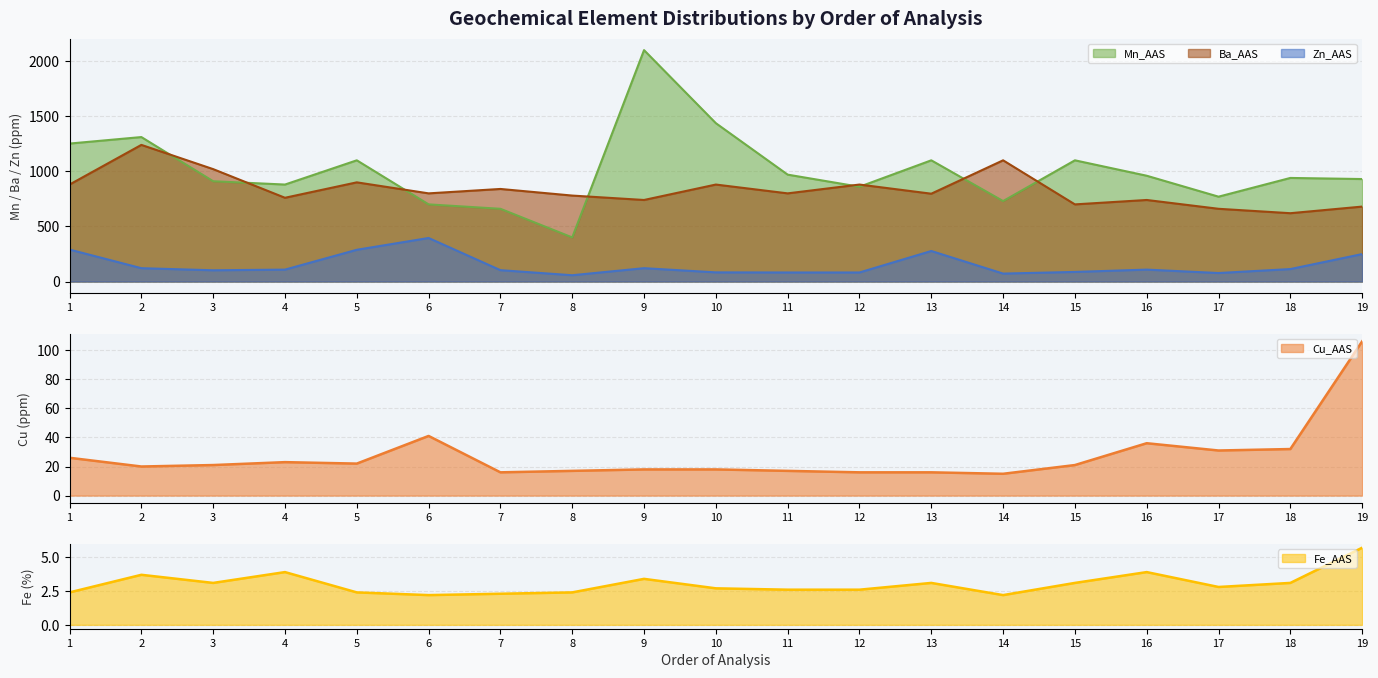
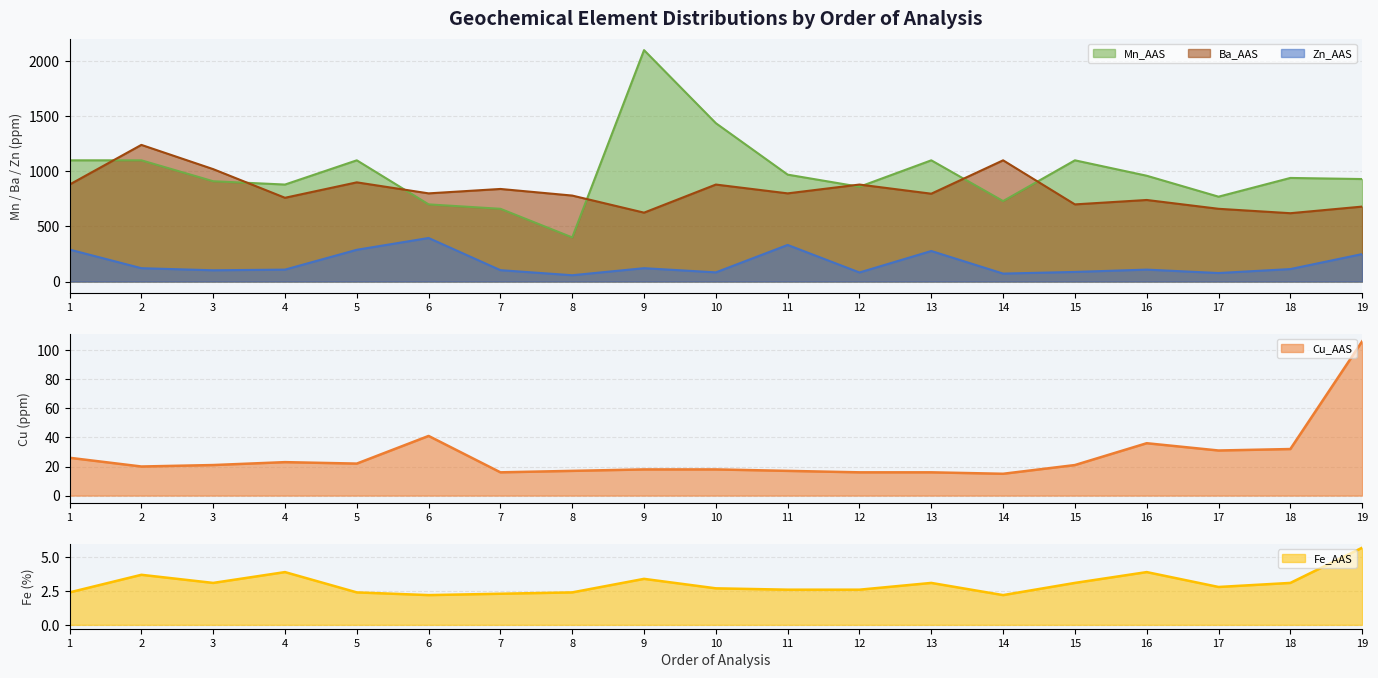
  {
    "Geochemical Element Distributions by Order of Analysis": {
      "Mn_AAS": {
-       "1": 1250,
-       "2": 1310,
+       "1": 1100,
+       "2": 1100,
        "3": 910,
        "4": 880,
        "5": 1100,
        "6": 700,
        "7": 660,
        "8": 400,
        "9": 2100,
        "10": 1440,
        "11": 970,
        "13": 1100,
        "14": 730,
        "15": 1100,
        "16": 960,
        "17": 770,
        "18": 940,
        "19": 930
      },
      "Ba_AAS": {
        "1": 880,
        "2": 1240,
        "3": 1020,
        "4": 760,
        "5": 900,
        "6": 800,
        "7": 840,
        "8": 780,
-       "9": 740,
+       "9": 630,
        "10": 880,
        "11": 800,
        "13": 800,
        "14": 1100,
        "15": 700,
        "16": 740,
        "17": 660,
        "18": 620,
        "19": 680
      },
      "Zn_AAS": {
        "1": 290,
        "2": 120,
        "3": 100,
        "4": 110,
        "5": 290,
        "6": 400,
        "7": 100,
        "8": 60,
        "9": 120,
        "10": 80,
-       "11": 80,
+       "11": 330,
        "12": 80,
        "13": 280,
        "14": 70,
        "15": 90,
        "16": 110,
        "17": 80,
        "18": 110,
        "19": 250
      }
    }
  }
